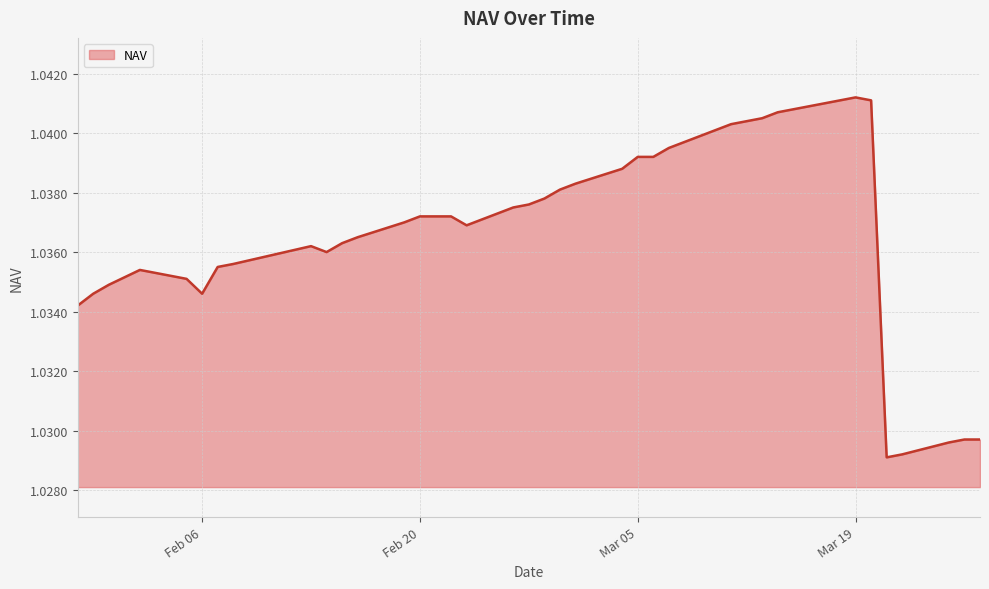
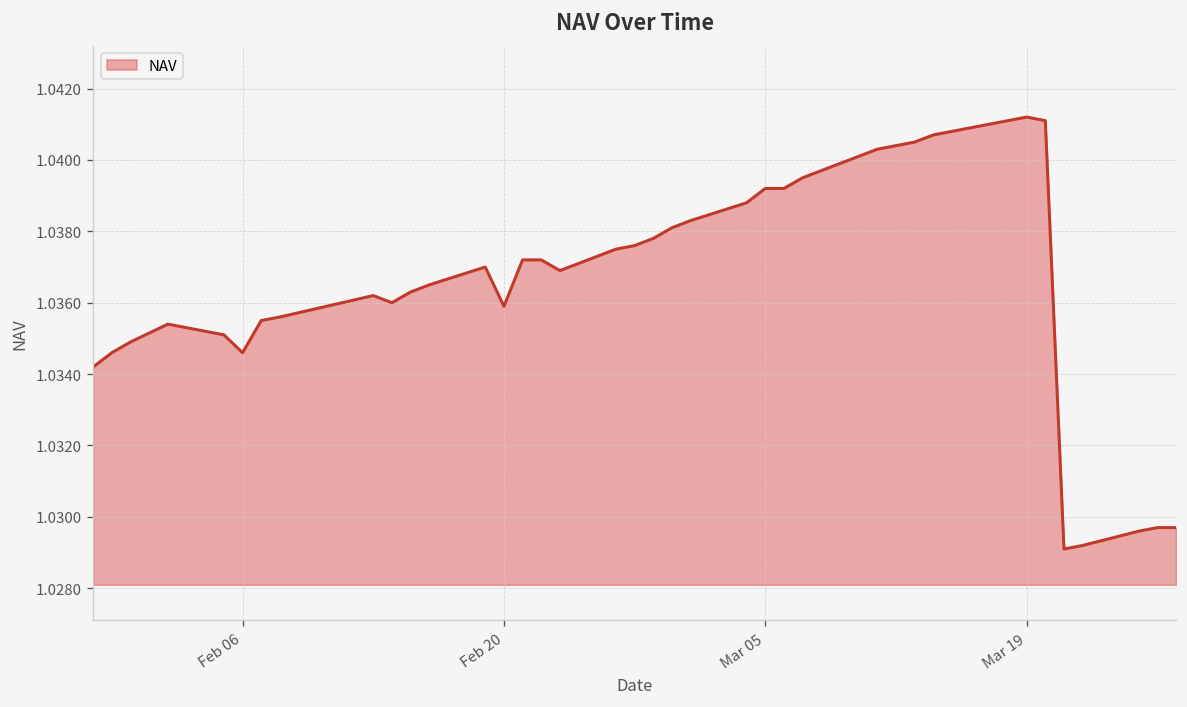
  {
    "Feb 06": 1.0346,
-   "Feb 20": 1.0372,
+   "Feb 20": 1.0359,
    "Mar 05": 1.0392,
    "Mar 19": 1.0412
  }
